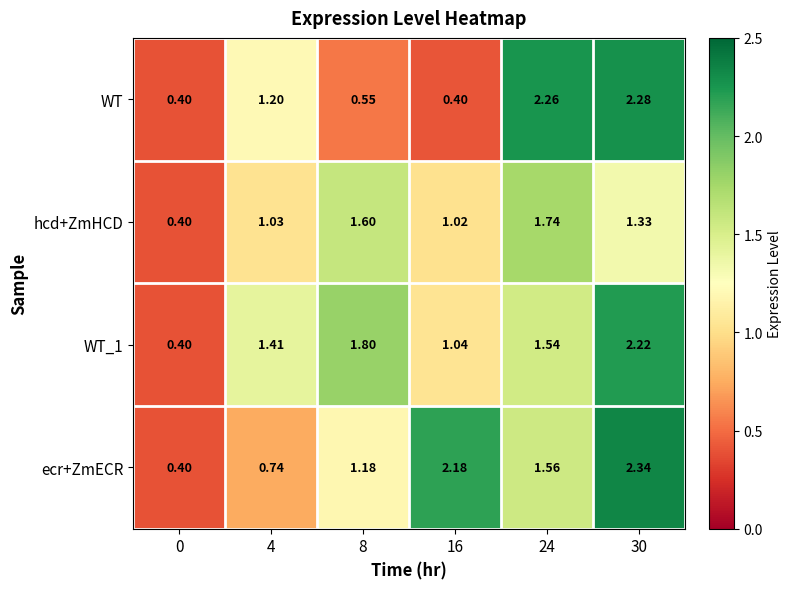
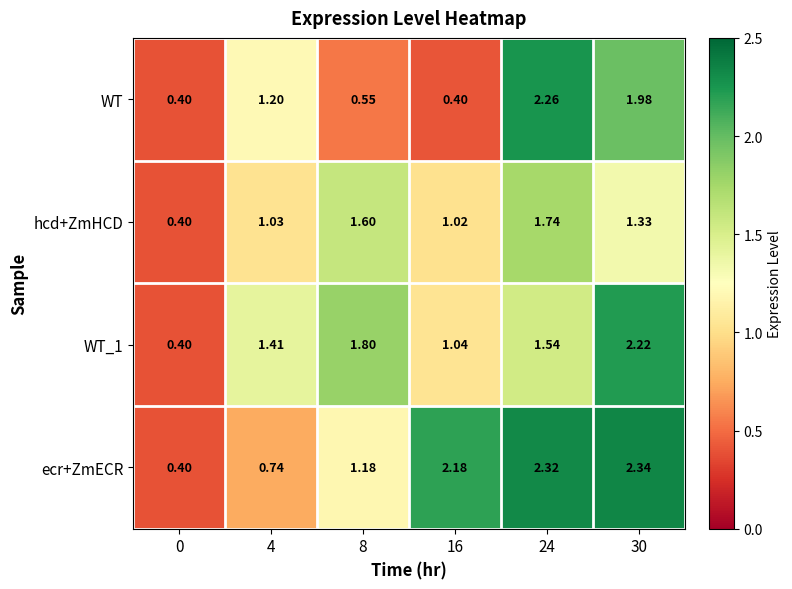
  {
    "WT": {
      "0": 0.40,
      "4": 1.20,
      "8": 0.55,
      "16": 0.40,
      "24": 2.26,
-     "30": 2.28
+     "30": 1.98
    },
    "hcd+ZmHCD": {
      "0": 0.40,
      "4": 1.03,
      "8": 1.60,
      "16": 1.02,
      "24": 1.74,
      "30": 1.33
    },
    "WT_1": {
      "0": 0.40,
      "4": 1.41,
      "8": 1.80,
      "16": 1.04,
      "24": 1.54,
      "30": 2.22
    },
    "ecr+ZmECR": {
      "0": 0.40,
      "4": 0.74,
      "8": 1.18,
      "16": 2.18,
-     "24": 1.56,
+     "24": 2.32,
      "30": 2.34
    }
  }
